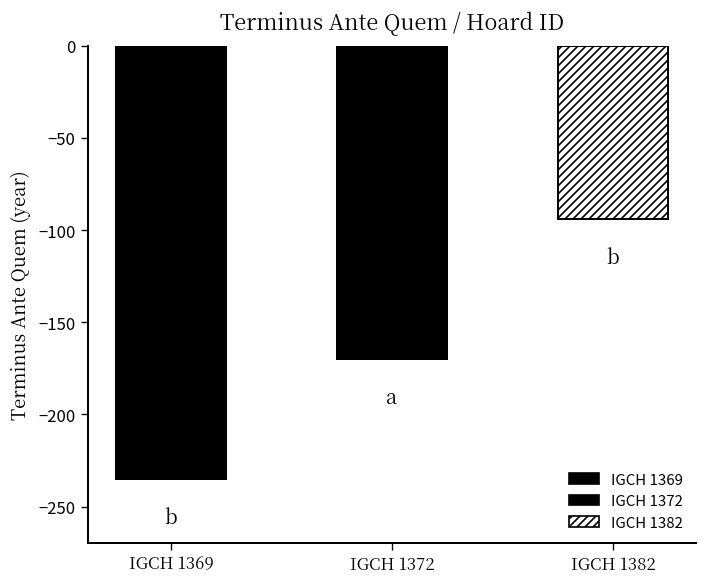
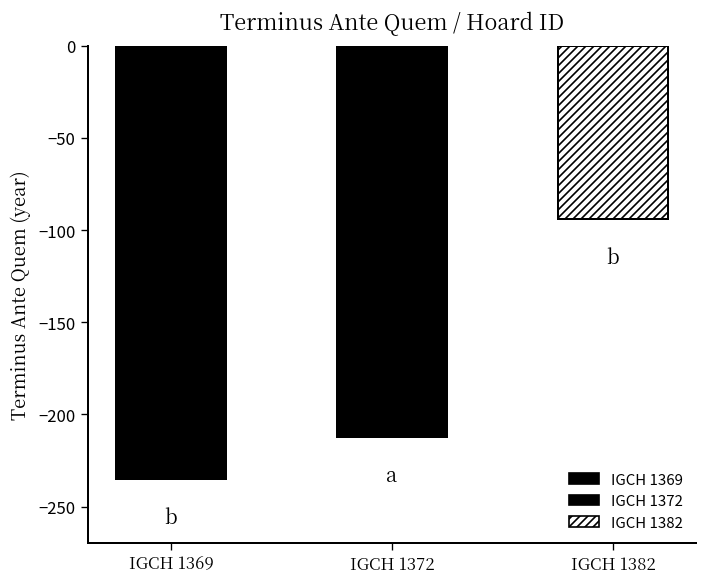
  {
    "IGCH 1369": -235,
-   "IGCH 1372": -170,
+   "IGCH 1372": -212,
    "IGCH 1382": -94
  }
